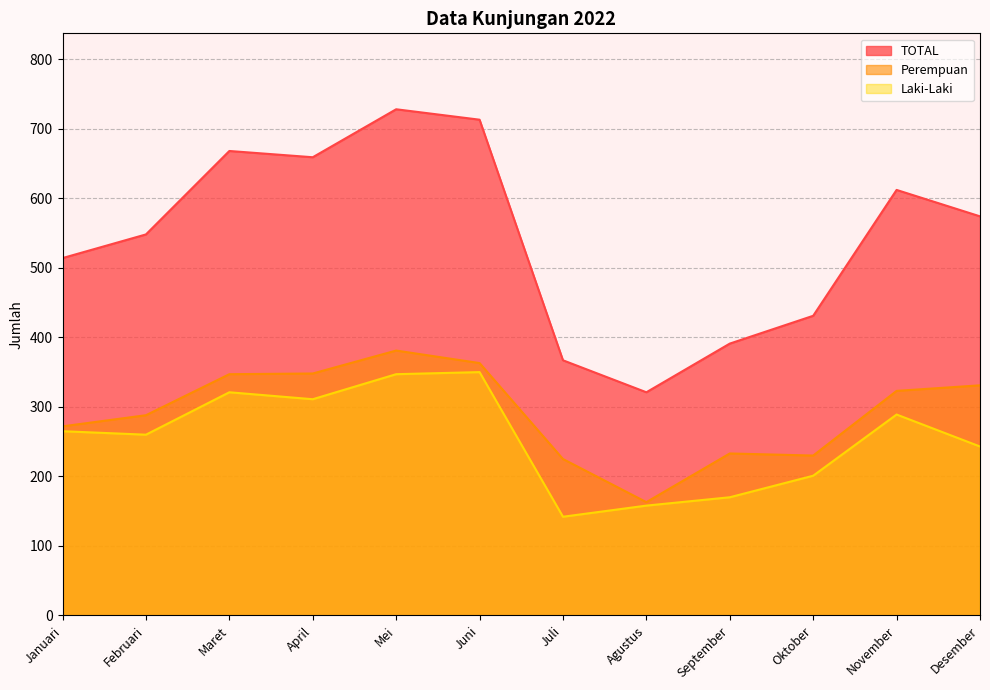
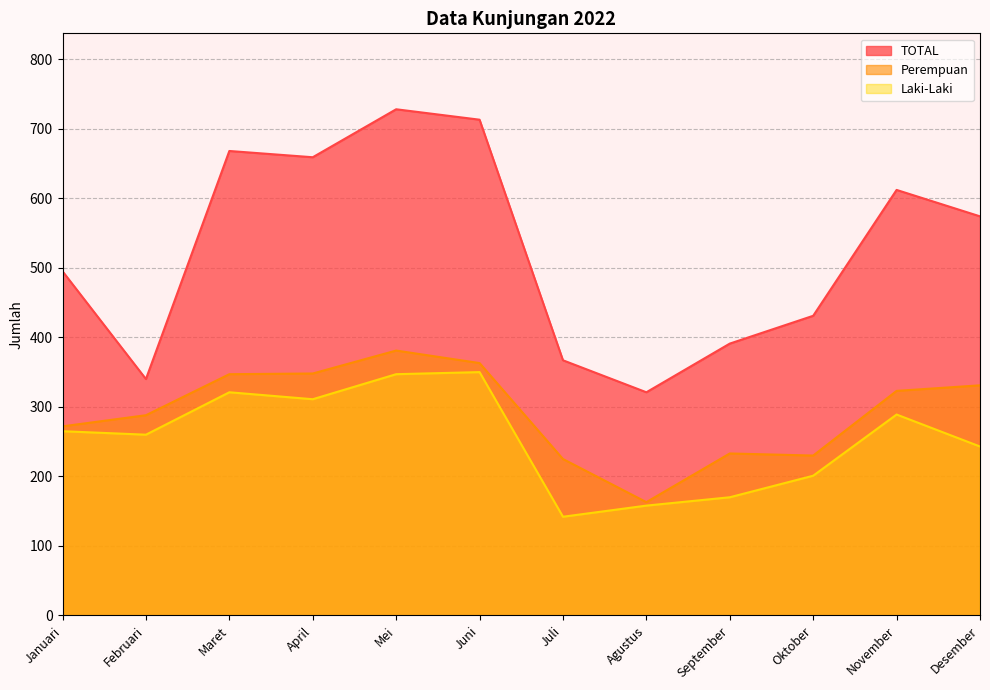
  {
    "TOTAL": {
-     "Januari": 510,
-     "Februari": 550,
+     "Januari": 500,
+     "Februari": 340,
      "Maret": 670,
      "April": 660,
      "Mei": 730,
      "Juni": 710,
      "Juli": 370,
      "Agustus": 320,
      "September": 390,
      "Oktober": 430,
      "November": 610,
      "Desember": 570
    },
    "Perempuan": {
      "Januari": 270,
      "Februari": 290,
      "Maret": 350,
      "April": 350,
      "Mei": 380,
      "Juni": 360,
      "Juli": 230,
      "Agustus": 160,
      "September": 230,
      "Oktober": 230,
      "November": 320,
      "Desember": 330
    },
    "Laki-Laki": {
      "Januari": 270,
      "Februari": 260,
      "Maret": 320,
      "April": 310,
      "Mei": 350,
      "Juni": 350,
      "Juli": 140,
      "Agustus": 160,
      "September": 170,
      "Oktober": 200,
      "November": 290,
      "Desember": 240
    }
  }
